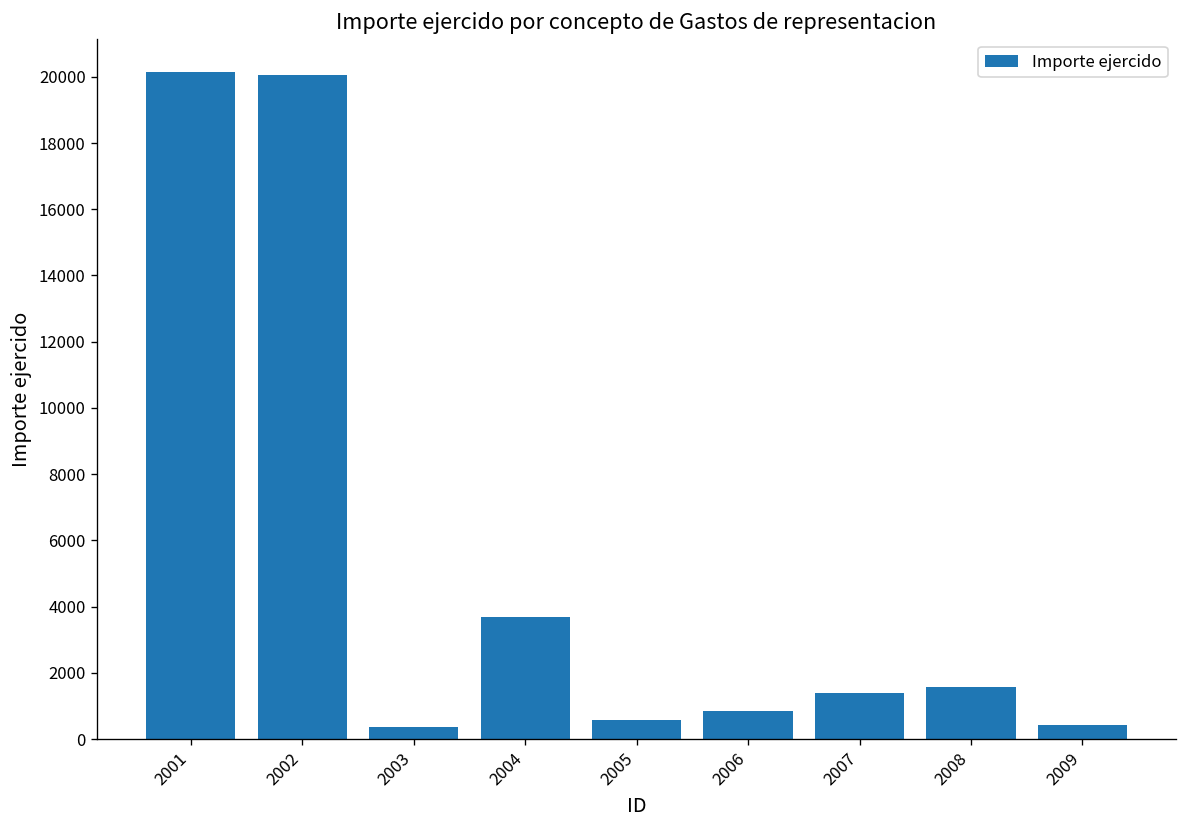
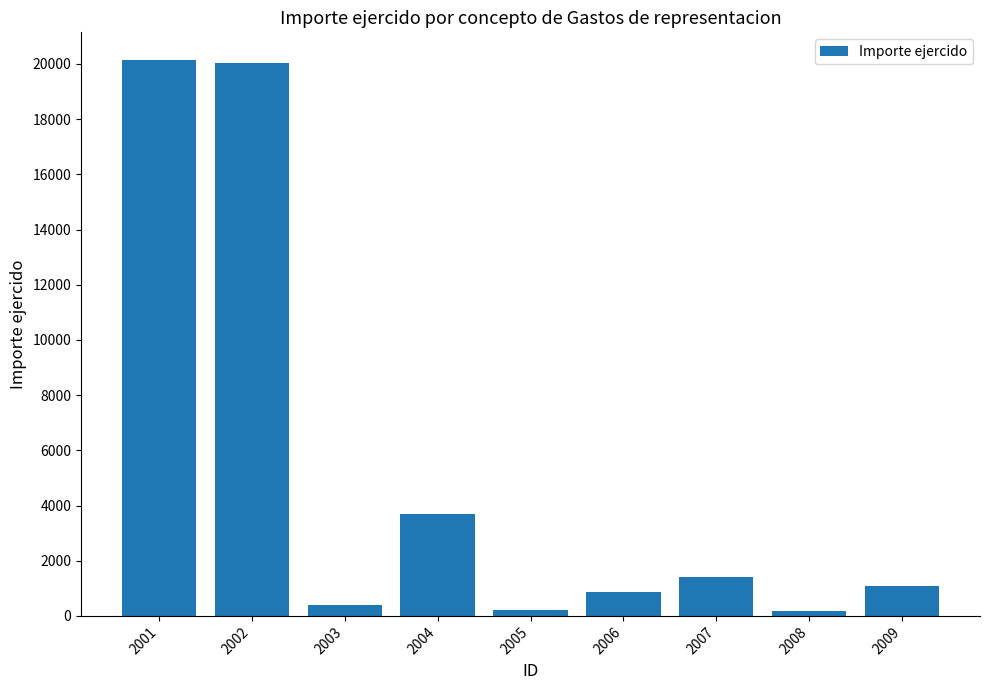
  {
    "2001": 20100,
    "2002": 20000,
    "2003": 400,
    "2004": 3700,
-   "2005": 600,
+   "2005": 200,
    "2006": 900,
    "2007": 1400,
-   "2008": 1600,
-   "2009": 400
+   "2008": 200,
+   "2009": 1100
  }
